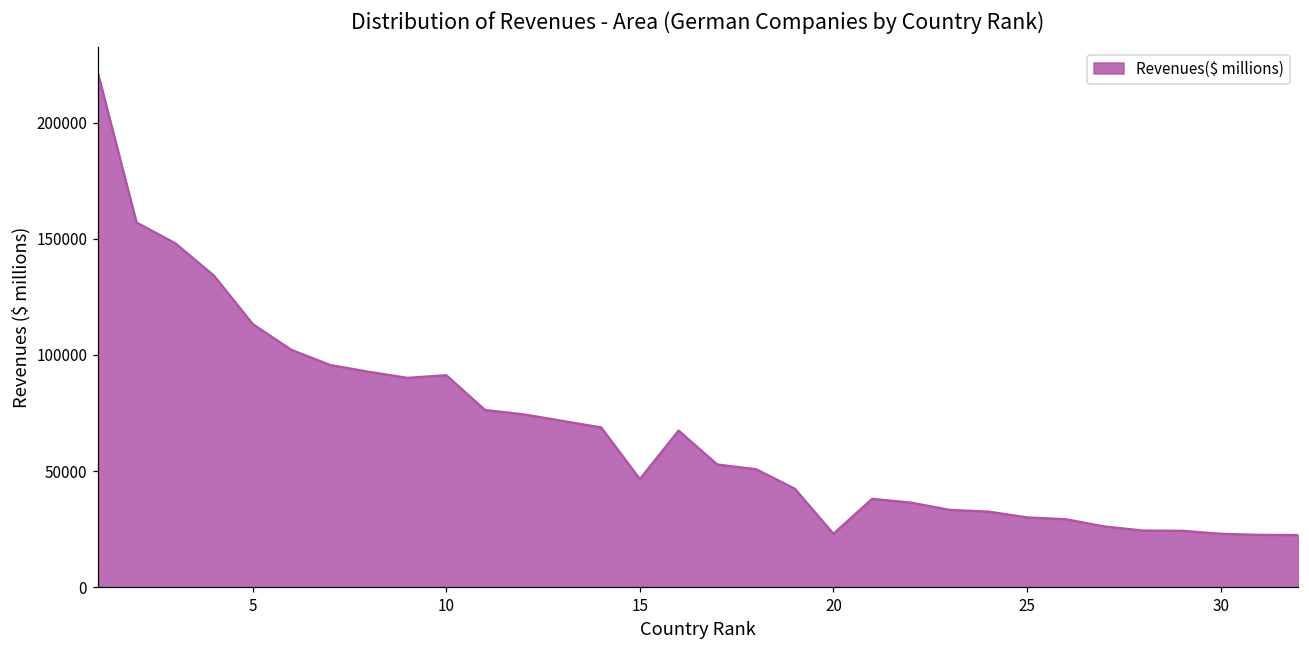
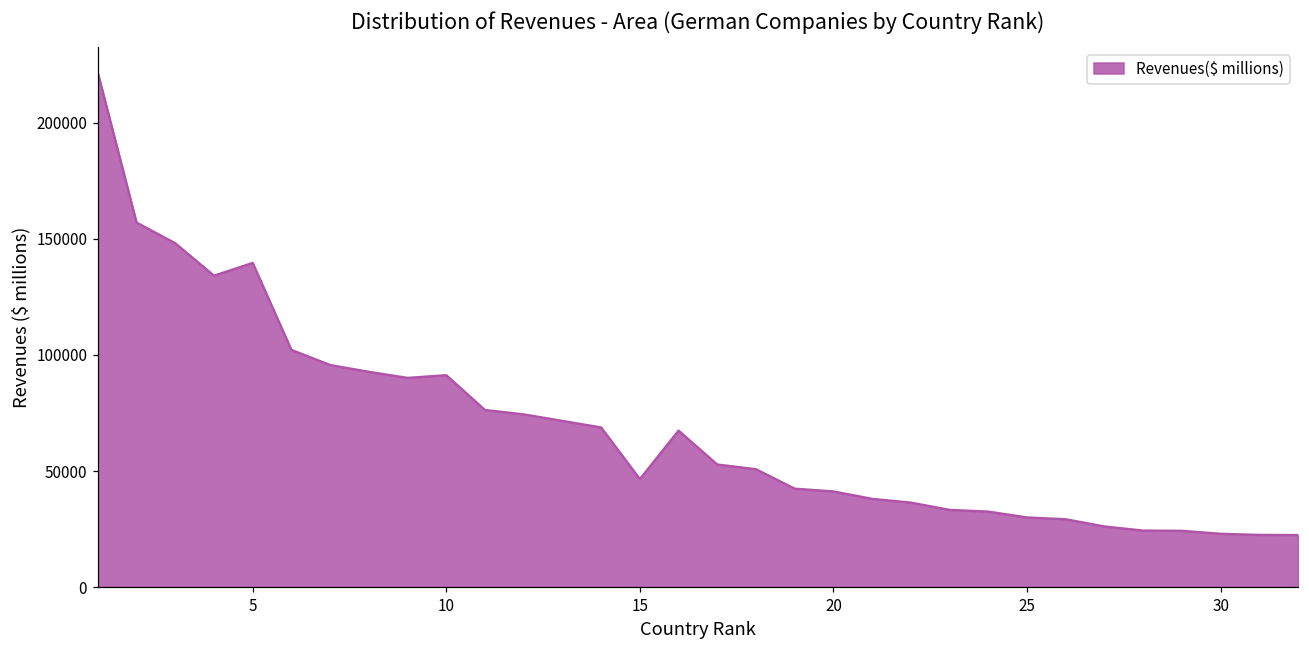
  {
-   "5": 113000,
+   "5": 140000,
    "10": 91000,
    "15": 47000,
-   "20": 23000,
+   "20": 41000,
    "25": 30000,
    "30": 23000
  }
